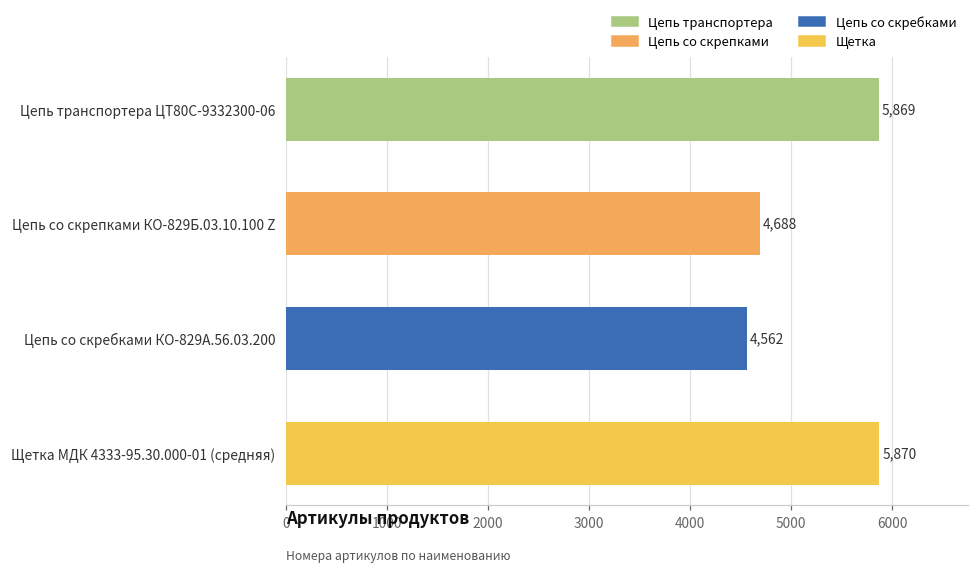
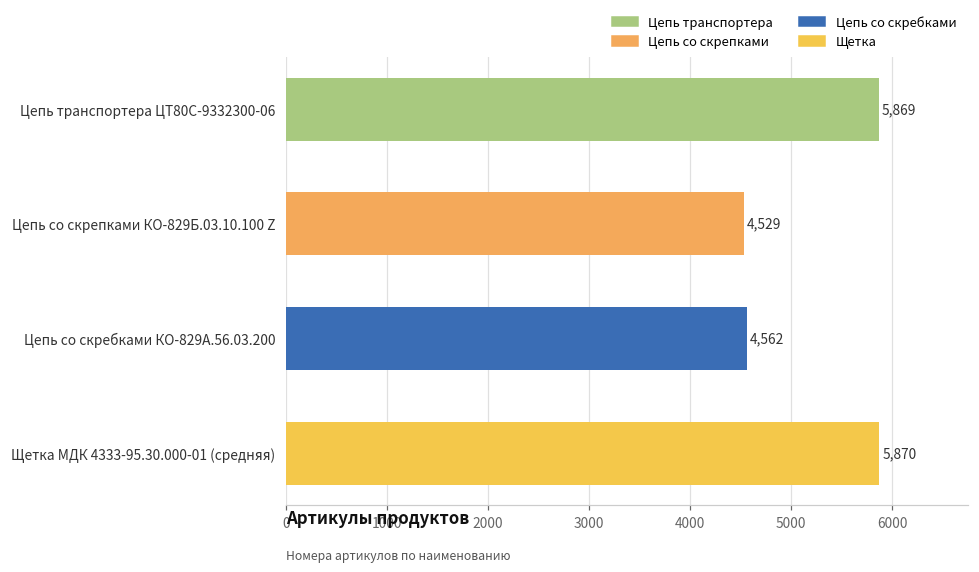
  {
    "Цепь транспортера ЦТ80С-9332300-06": "5,869",
-   "Цепь со скрепками КО-829Б.03.10.100 Z": "4,688",
+   "Цепь со скрепками КО-829Б.03.10.100 Z": "4,529",
    "Цепь со скребками КО-829А.56.03.200": "4,562",
    "Щетка МДК 4333-95.30.000-01 (средняя)": "5,870"
  }
